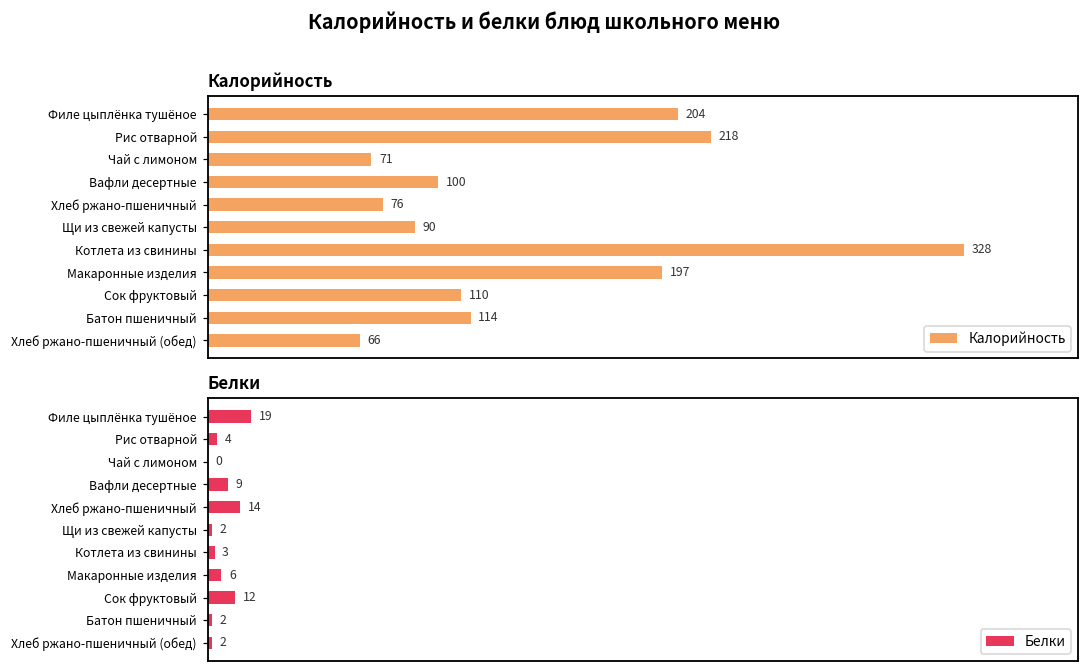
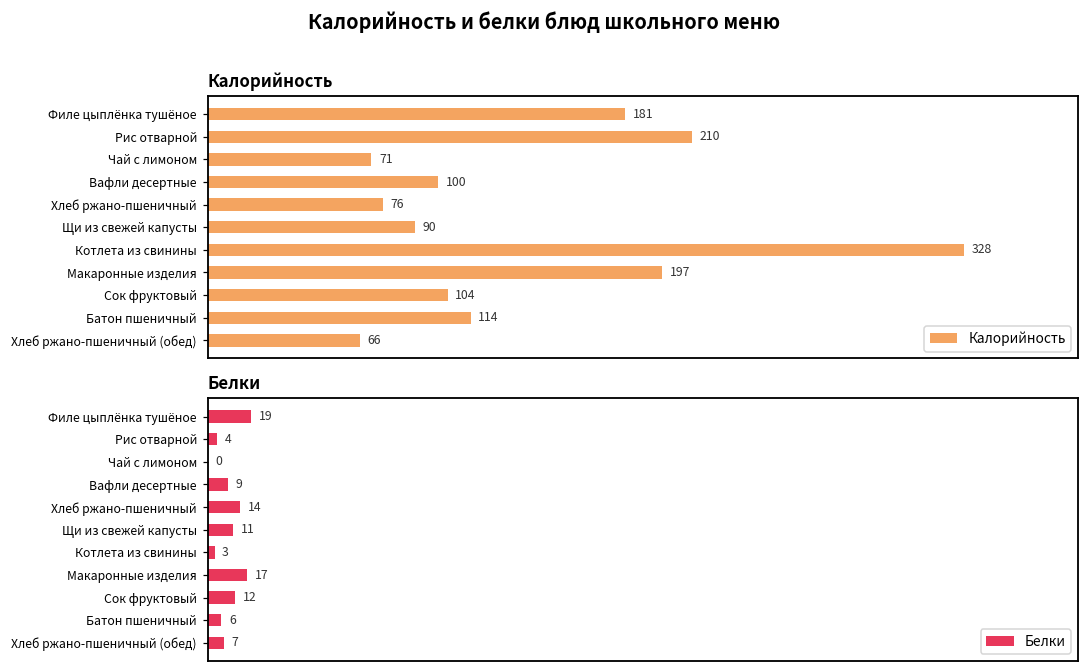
  {
    "Калорийность": {
-     "Филе цыплёнка тушёное": 204,
-     "Рис отварной": 218,
+     "Филе цыплёнка тушёное": 181,
+     "Рис отварной": 210,
      "Чай с лимоном": 71,
      "Вафли десертные": 100,
      "Хлеб ржано-пшеничный": 76,
      "Щи из свежей капусты": 90,
      "Котлета из свинины": 328,
      "Макаронные изделия": 197,
-     "Сок фруктовый": 110,
+     "Сок фруктовый": 104,
      "Батон пшеничный": 114,
      "Хлеб ржано-пшеничный (обед)": 66
    },
    "Белки": {
      "Филе цыплёнка тушёное": 19,
      "Рис отварной": 4,
      "Чай с лимоном": 0,
      "Вафли десертные": 9,
      "Хлеб ржано-пшеничный": 14,
-     "Щи из свежей капусты": 2,
+     "Щи из свежей капусты": 11,
      "Котлета из свинины": 3,
-     "Макаронные изделия": 6,
+     "Макаронные изделия": 17,
      "Сок фруктовый": 12,
-     "Батон пшеничный": 2,
-     "Хлеб ржано-пшеничный (обед)": 2
+     "Батон пшеничный": 6,
+     "Хлеб ржано-пшеничный (обед)": 7
    }
  }
